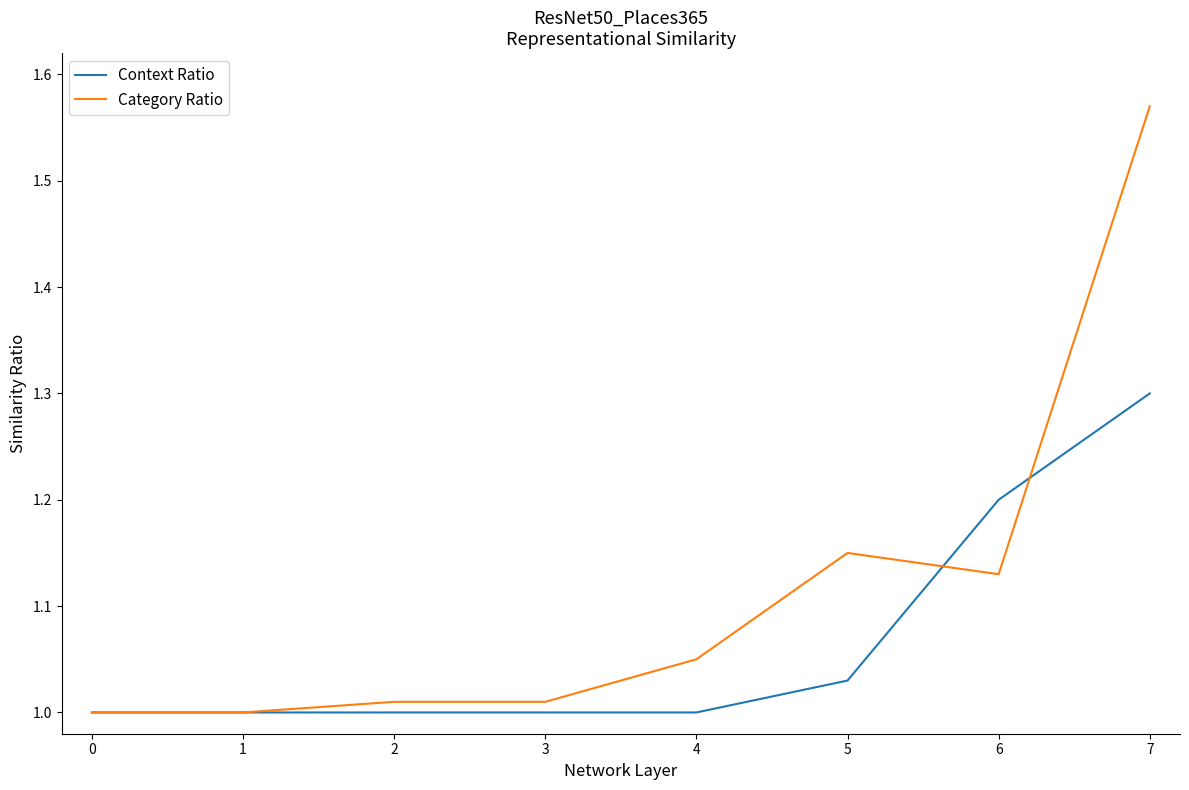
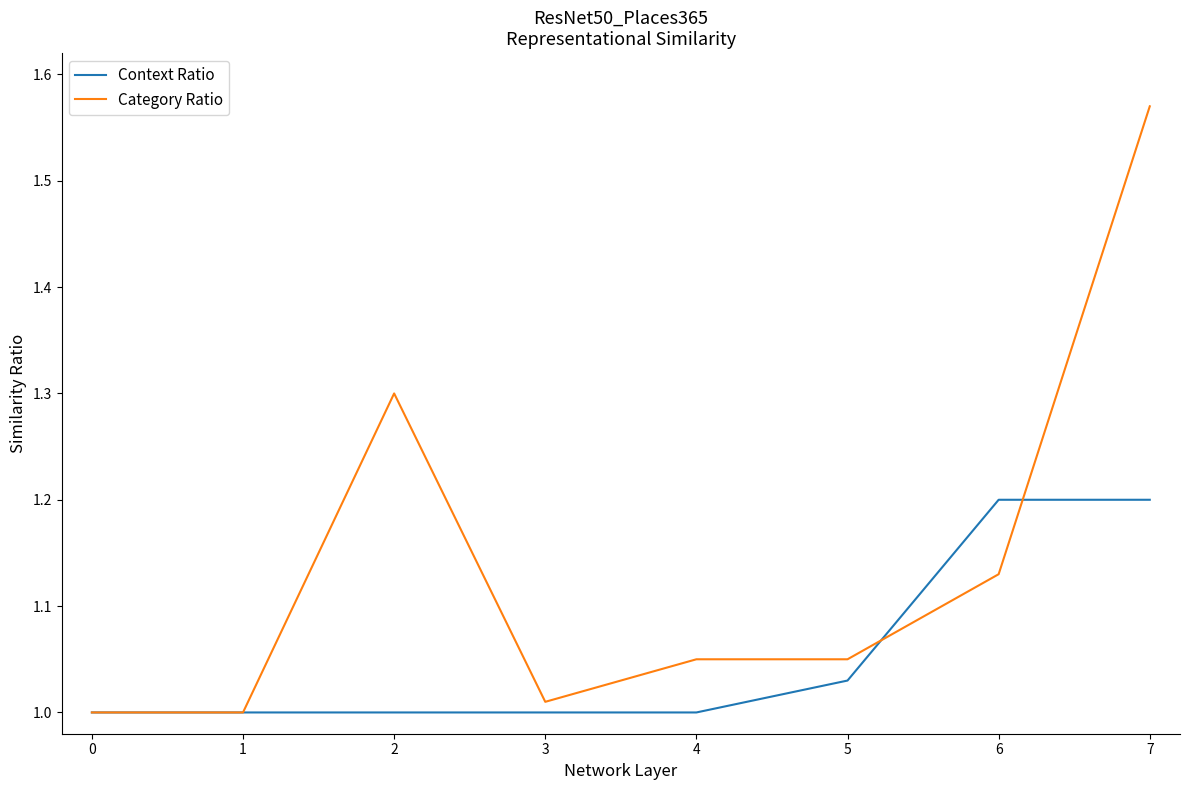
  {
    "Context Ratio": {
      "2": 1.0,
      "3": 1.0,
      "4": 1.0,
      "5": 1.030,
      "6": 1.2,
-     "7": 1.3
+     "7": 1.2
    },
    "Category Ratio": {
-     "2": 1.01,
+     "2": 1.30,
      "3": 1.01,
      "4": 1.05,
-     "5": 1.15,
+     "5": 1.05,
      "6": 1.13,
      "7": 1.57
    }
  }
